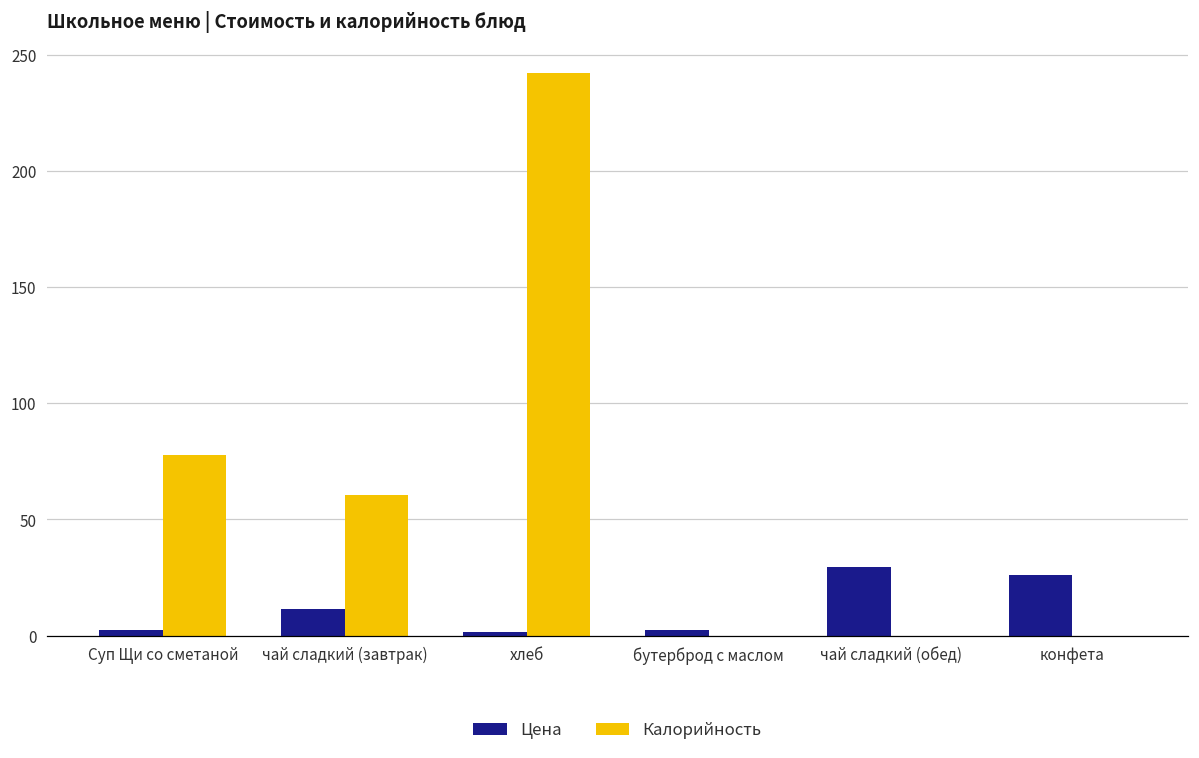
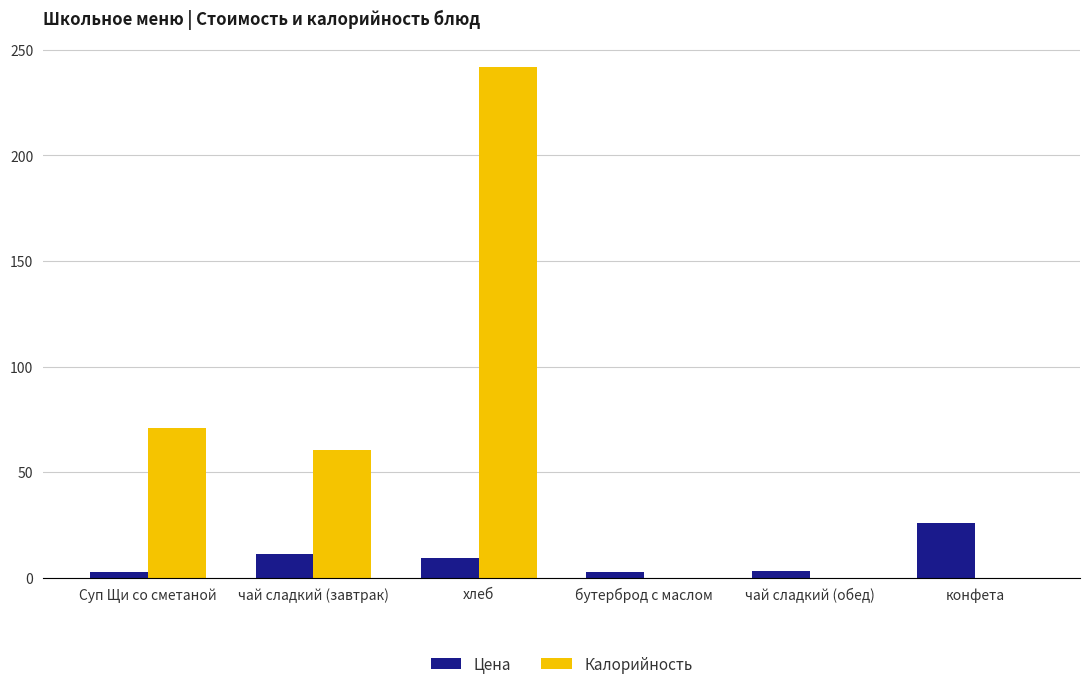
  {
    "Цена": {
      "Суп Щи со сметаной": 3,
      "чай сладкий (завтрак)": 11,
-     "хлеб": 2,
+     "хлеб": 9,
      "бутерброд с маслом": 3,
-     "чай сладкий (обед)": 30,
+     "чай сладкий (обед)": 3,
      "конфета": 26
    },
    "Калорийность": {
-     "Суп Щи со сметаной": 78,
+     "Суп Щи со сметаной": 71,
      "чай сладкий (завтрак)": 61,
      "хлеб": 242,
      "бутерброд с маслом": 0,
      "чай сладкий (обед)": 0,
      "конфета": 0
    }
  }
